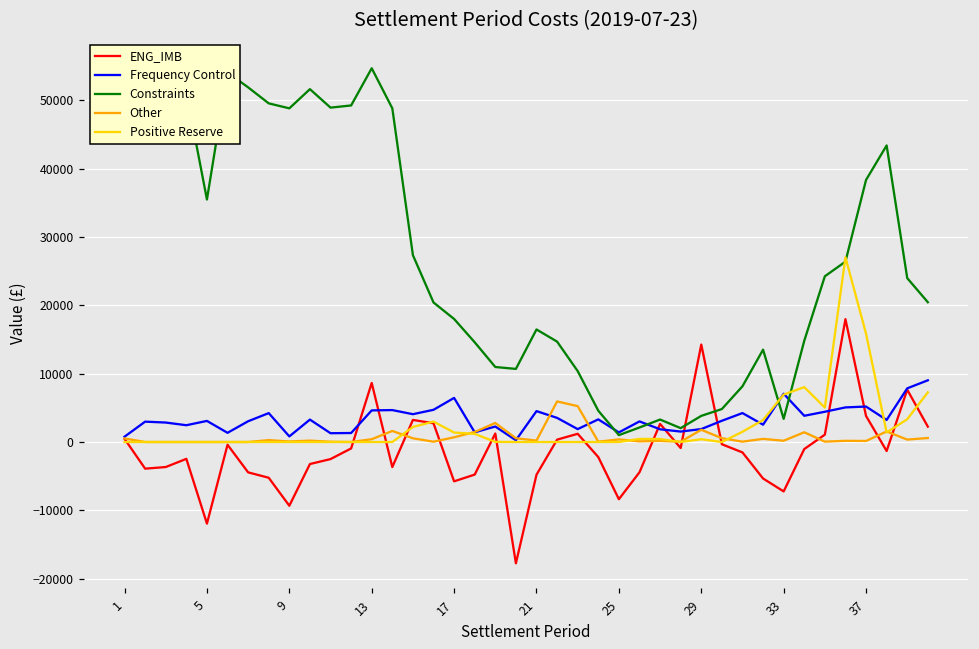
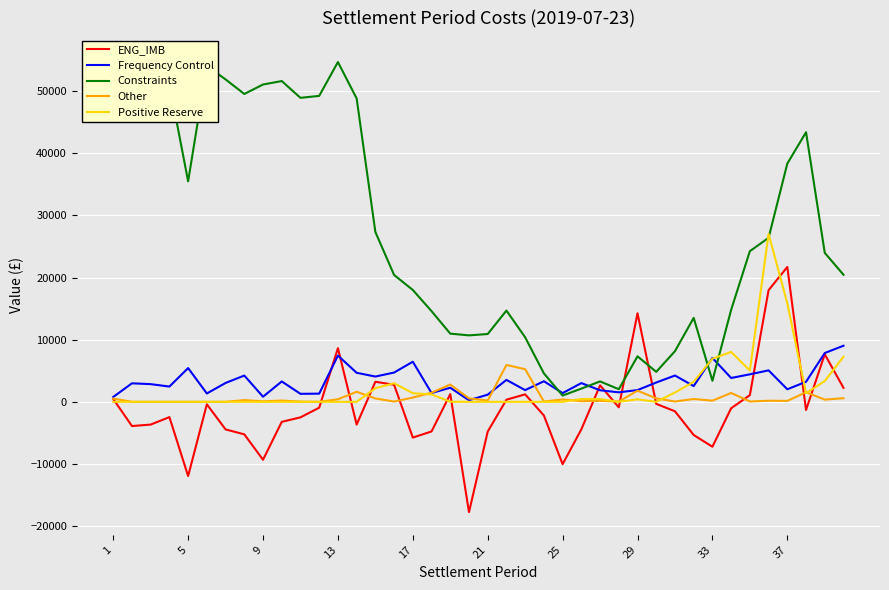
  {
    "ENG_IMB": {
      "5": -12000,
      "9": -9000,
      "13": 9000,
      "17": -6000,
      "21": -5000,
-     "25": -8000,
+     "25": -10000,
      "29": 14000,
      "33": -7000,
-     "37": 4000
+     "37": 22000
    },
    "Frequency Control": {
-     "5": 3000,
+     "5": 5000,
      "9": 1000,
-     "13": 5000,
+     "13": 7000,
      "17": 6000,
-     "21": 5000,
-     "37": 5000
+     "21": 1000,
+     "37": 2000
    },
    "Constraints": {
      "5": 35000,
-     "9": 49000,
+     "9": 51000,
      "13": 55000,
      "17": 18000,
-     "21": 16000,
-     "29": 4000,
+     "21": 11000,
+     "29": 7000,
      "33": 3000,
      "37": 38000
    }
  }
